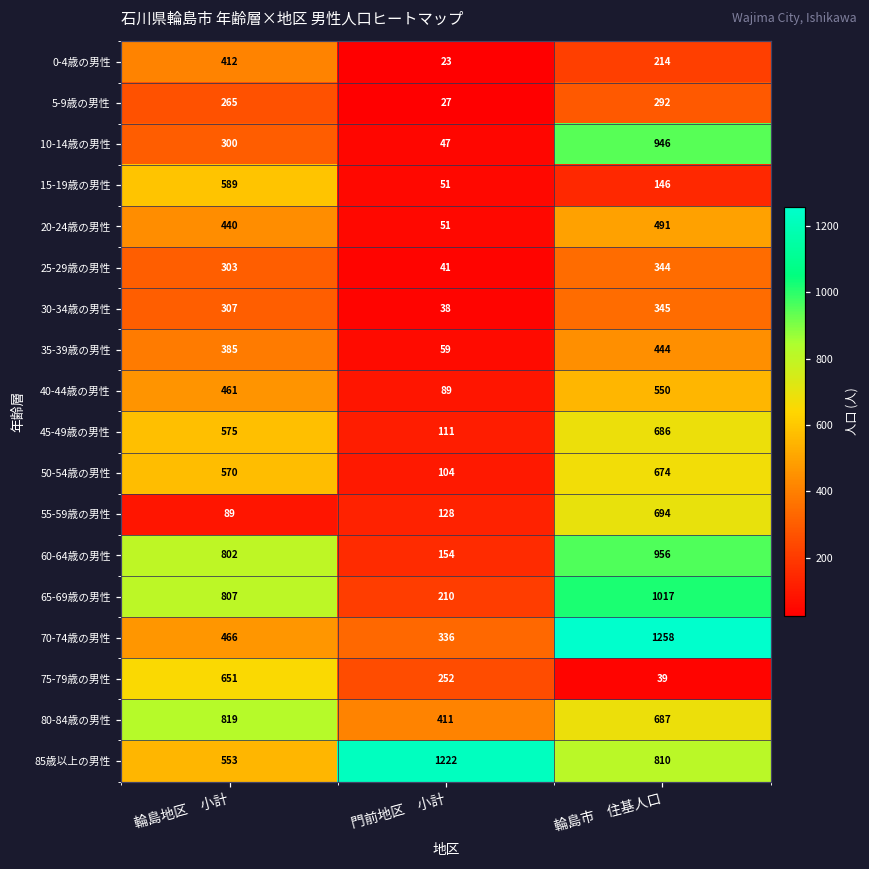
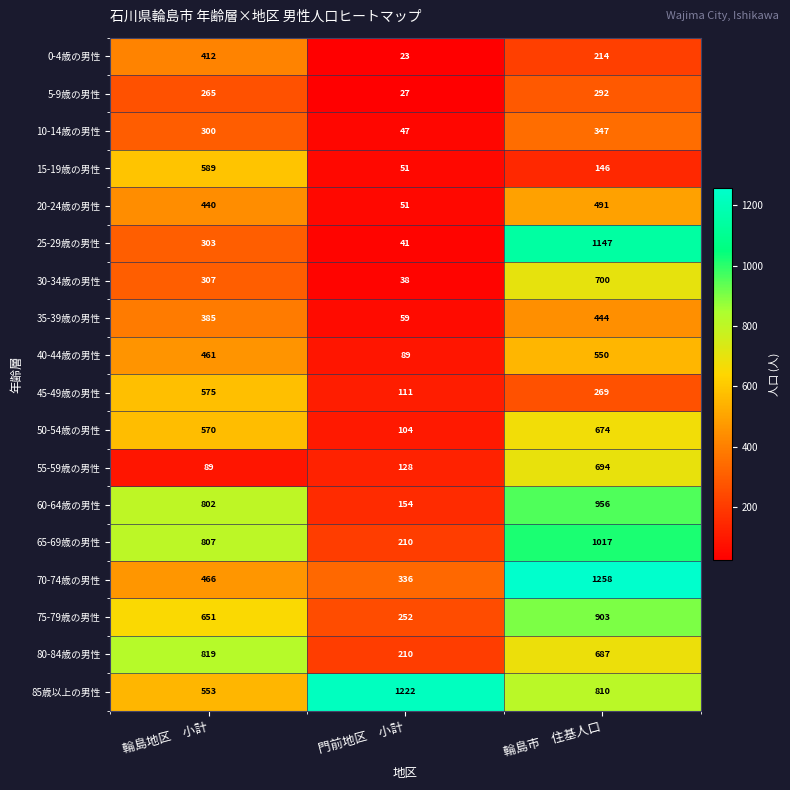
  {
    "0-4歳の男性": {
      "輪島地区 小計": 412,
      "門前地区 小計": 23,
      "輪島市 住基人口": 214
    },
    "5-9歳の男性": {
      "輪島地区 小計": 265,
      "門前地区 小計": 27,
      "輪島市 住基人口": 292
    },
    "10-14歳の男性": {
      "輪島地区 小計": 300,
      "門前地区 小計": 47,
-     "輪島市 住基人口": 946
+     "輪島市 住基人口": 347
    },
    "15-19歳の男性": {
      "輪島地区 小計": 589,
      "門前地区 小計": 51,
      "輪島市 住基人口": 146
    },
    "20-24歳の男性": {
      "輪島地区 小計": 440,
      "門前地区 小計": 51,
      "輪島市 住基人口": 491
    },
    "25-29歳の男性": {
      "輪島地区 小計": 303,
      "門前地区 小計": 41,
-     "輪島市 住基人口": 344
+     "輪島市 住基人口": 1147
    },
    "30-34歳の男性": {
      "輪島地区 小計": 307,
      "門前地区 小計": 38,
-     "輪島市 住基人口": 345
+     "輪島市 住基人口": 700
    },
    "35-39歳の男性": {
      "輪島地区 小計": 385,
      "門前地区 小計": 59,
      "輪島市 住基人口": 444
    },
    "40-44歳の男性": {
      "輪島地区 小計": 461,
      "門前地区 小計": 89,
      "輪島市 住基人口": 550
    },
    "45-49歳の男性": {
      "輪島地区 小計": 575,
      "門前地区 小計": 111,
-     "輪島市 住基人口": 686
+     "輪島市 住基人口": 269
    },
    "50-54歳の男性": {
      "輪島地区 小計": 570,
      "門前地区 小計": 104,
      "輪島市 住基人口": 674
    },
    "55-59歳の男性": {
      "輪島地区 小計": 89,
      "門前地区 小計": 128,
      "輪島市 住基人口": 694
    },
    "60-64歳の男性": {
      "輪島地区 小計": 802,
      "門前地区 小計": 154,
      "輪島市 住基人口": 956
    },
    "65-69歳の男性": {
      "輪島地区 小計": 807,
      "門前地区 小計": 210,
      "輪島市 住基人口": 1017
    },
    "70-74歳の男性": {
      "輪島地区 小計": 466,
      "門前地区 小計": 336,
      "輪島市 住基人口": 1258
    },
    "75-79歳の男性": {
      "輪島地区 小計": 651,
      "門前地区 小計": 252,
-     "輪島市 住基人口": 39
+     "輪島市 住基人口": 903
    },
    "80-84歳の男性": {
      "輪島地区 小計": 819,
-     "門前地区 小計": 411,
+     "門前地区 小計": 210,
      "輪島市 住基人口": 687
    },
    "85歳以上の男性": {
      "輪島地区 小計": 553,
      "門前地区 小計": 1222,
      "輪島市 住基人口": 810
    }
  }
